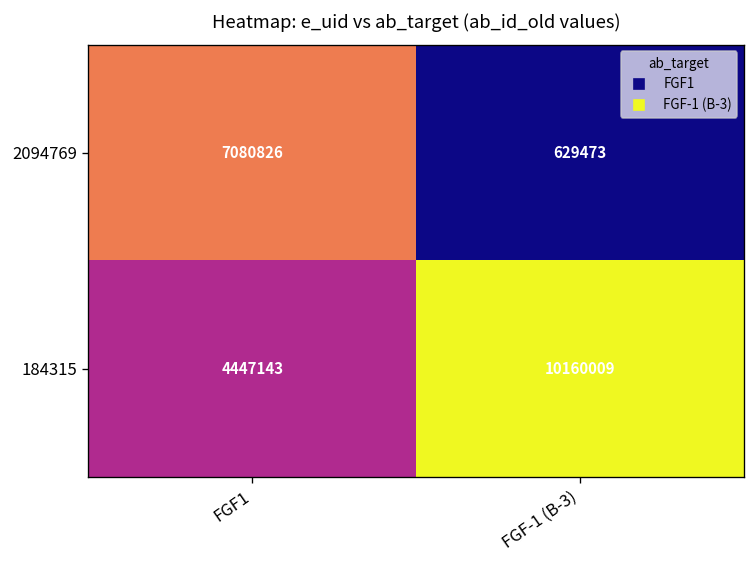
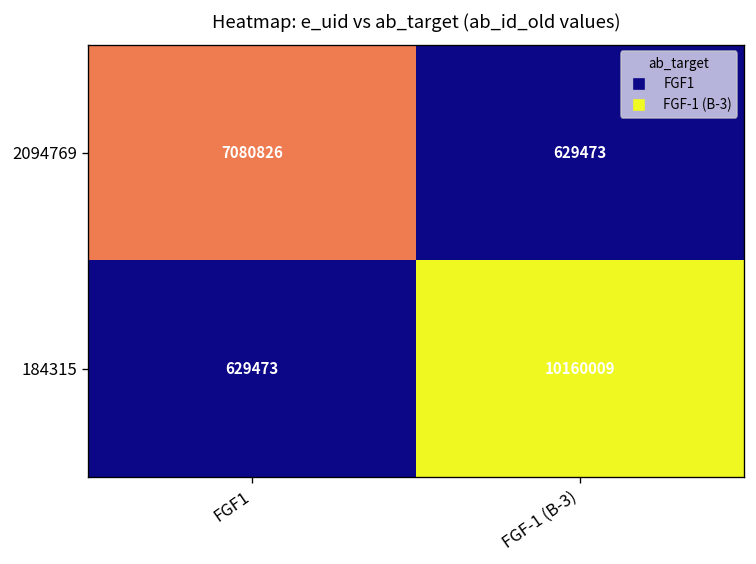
  {
    "2094769": {
      "FGF1": 7080826,
      "FGF-1 (B-3)": 629473
    },
    "184315": {
-     "FGF1": 4447143,
+     "FGF1": 629473,
      "FGF-1 (B-3)": 10160009
    }
  }
